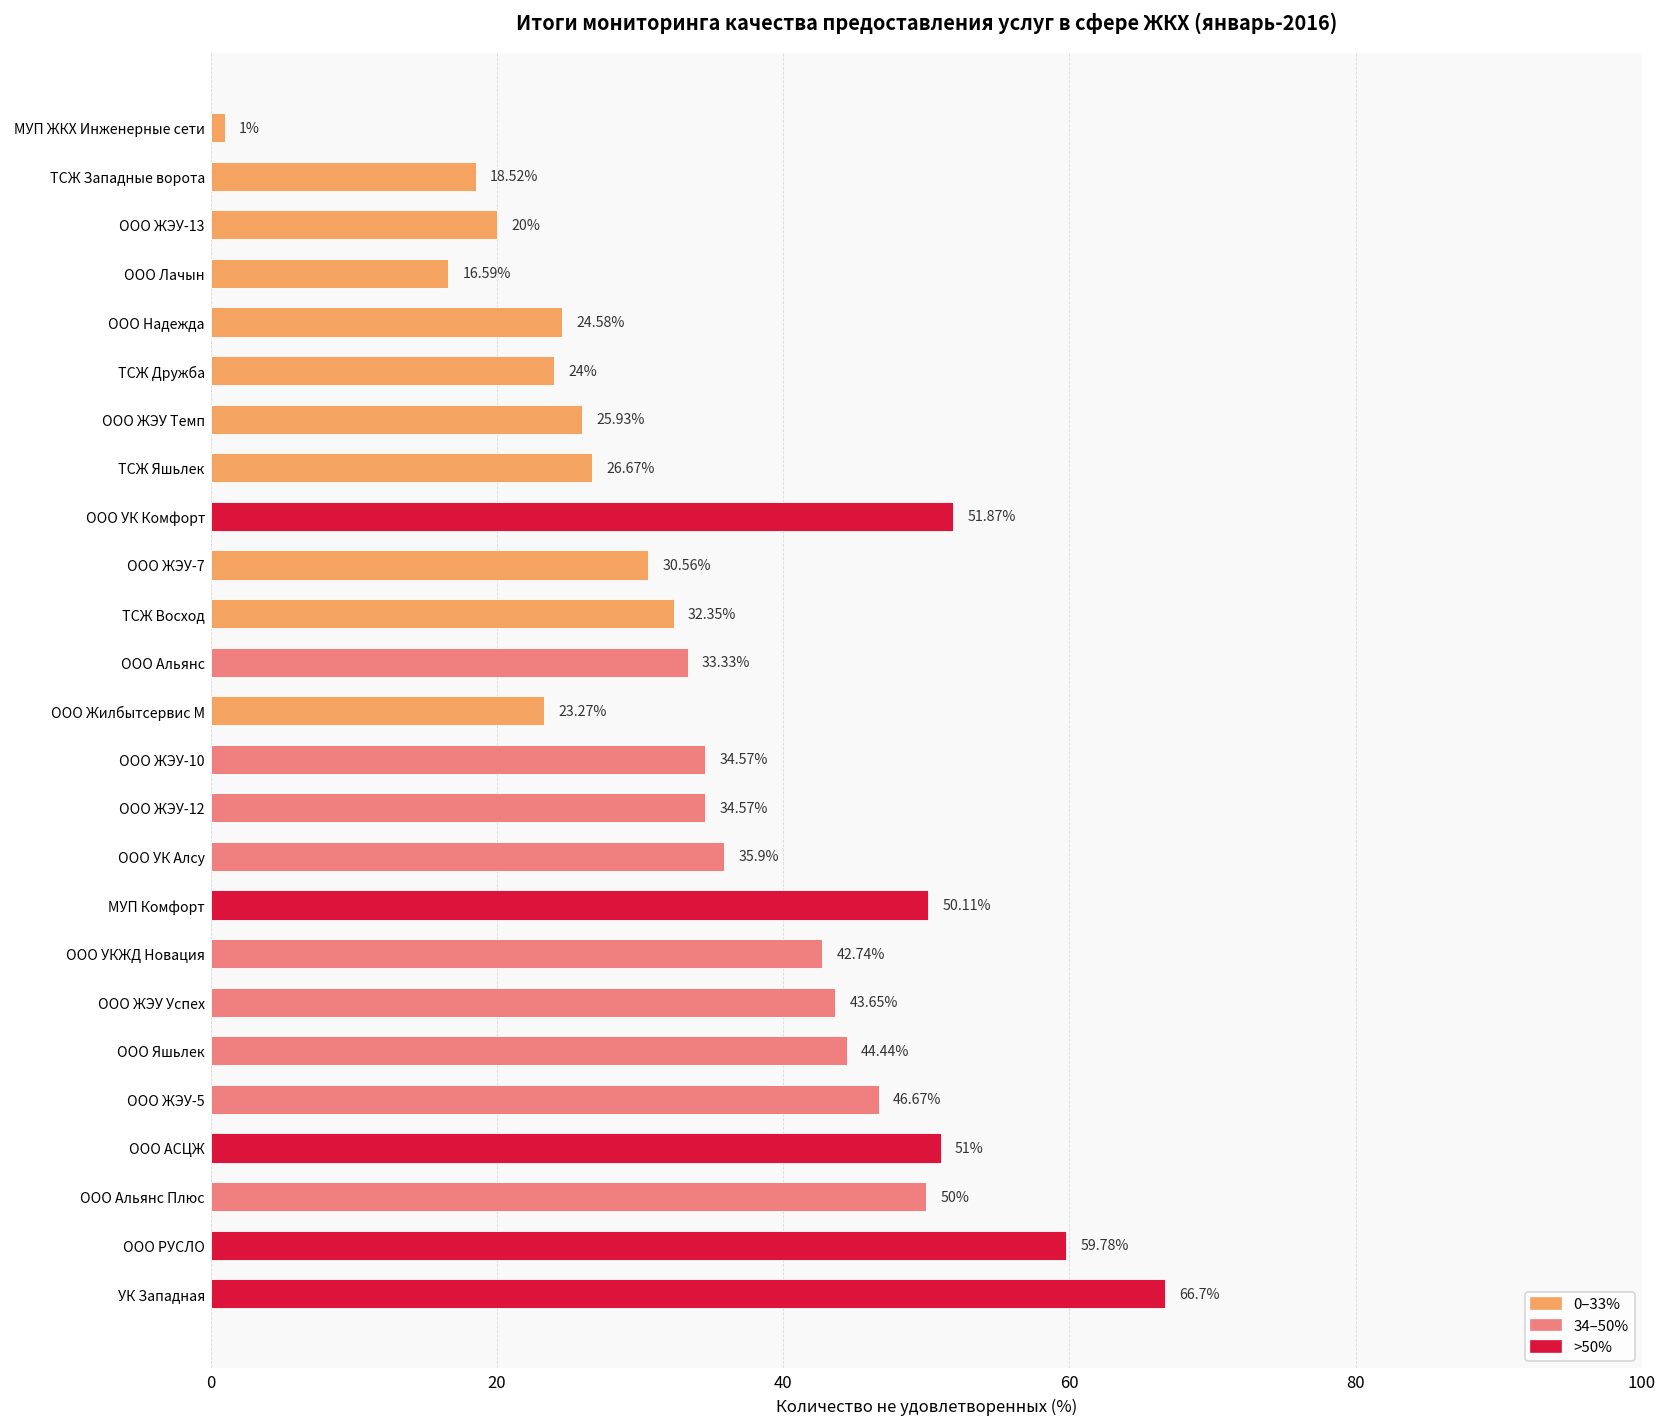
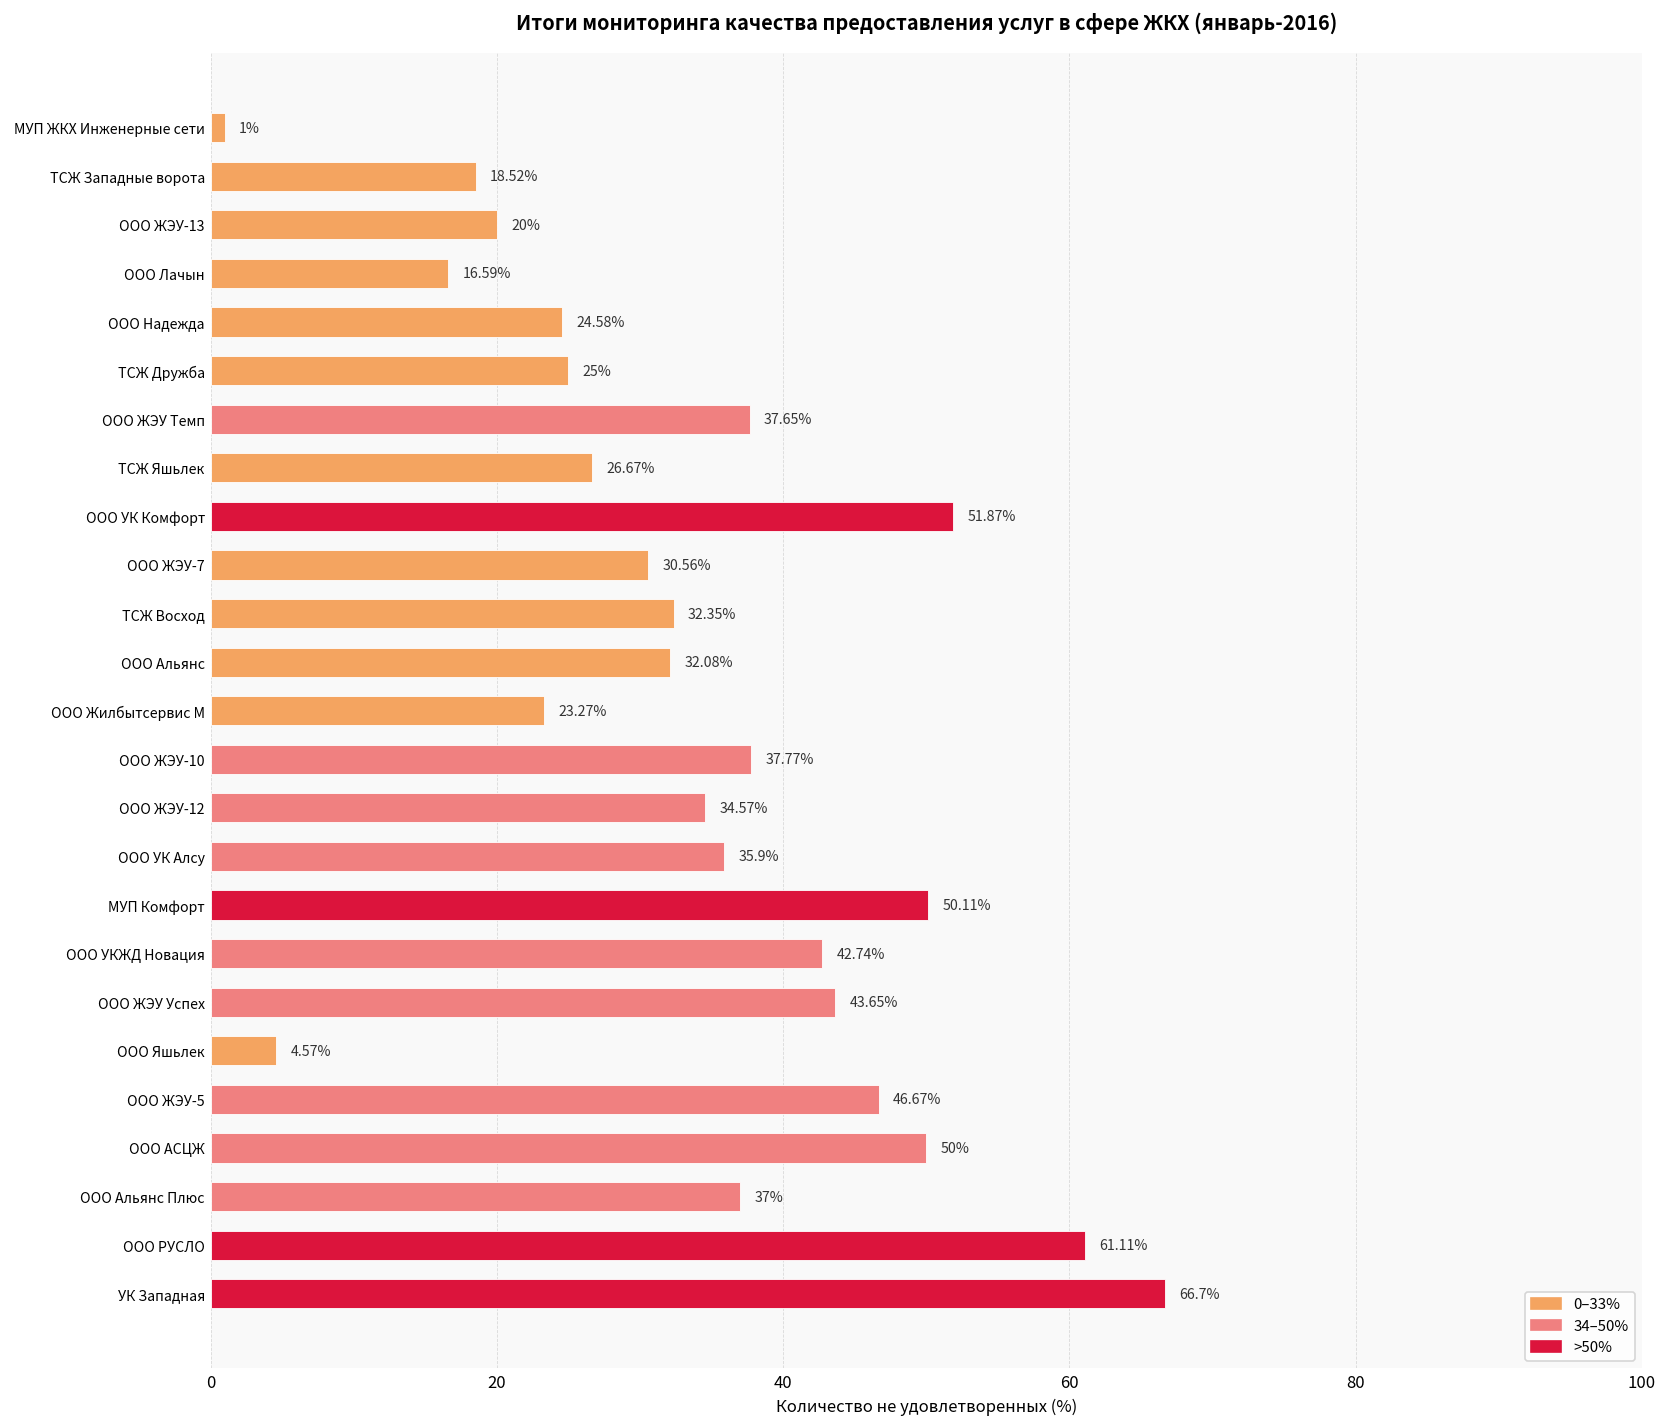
  {
    "МУП ЖКХ Инженерные сети": "1%",
    "ТСЖ Западные ворота": "18.52%",
    "ООО ЖЭУ-13": "20%",
    "ООО Лачын": "16.59%",
    "ООО Надежда": "24.58%",
-   "ТСЖ Дружба": "24%",
-   "ООО ЖЭУ Темп": "25.93%",
+   "ТСЖ Дружба": "25%",
+   "ООО ЖЭУ Темп": "37.65%",
    "ТСЖ Яшьлек": "26.67%",
    "ООО УК Комфорт": "51.87%",
    "ООО ЖЭУ-7": "30.56%",
    "ТСЖ Восход": "32.35%",
-   "ООО Альянс": "33.33%",
+   "ООО Альянс": "32.08%",
    "ООО Жилбытсервис М": "23.27%",
-   "ООО ЖЭУ-10": "34.57%",
+   "ООО ЖЭУ-10": "37.77%",
    "ООО ЖЭУ-12": "34.57%",
    "ООО УК Алсу": "35.9%",
    "МУП Комфорт": "50.11%",
    "ООО УКЖД Новация": "42.74%",
    "ООО ЖЭУ Успех": "43.65%",
-   "ООО Яшьлек": "44.44%",
+   "ООО Яшьлек": "4.57%",
    "ООО ЖЭУ-5": "46.67%",
-   "ООО АСЦЖ": "51%",
-   "ООО Альянс Плюс": "50%",
-   "ООО РУСЛО": "59.78%",
+   "ООО АСЦЖ": "50%",
+   "ООО Альянс Плюс": "37%",
+   "ООО РУСЛО": "61.11%",
    "УК Западная": "66.7%"
  }
